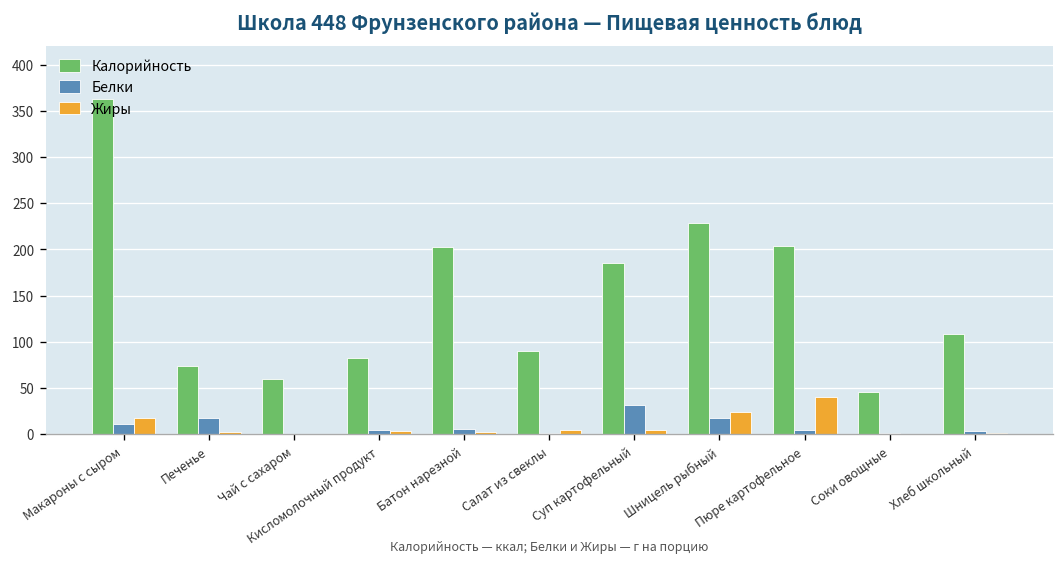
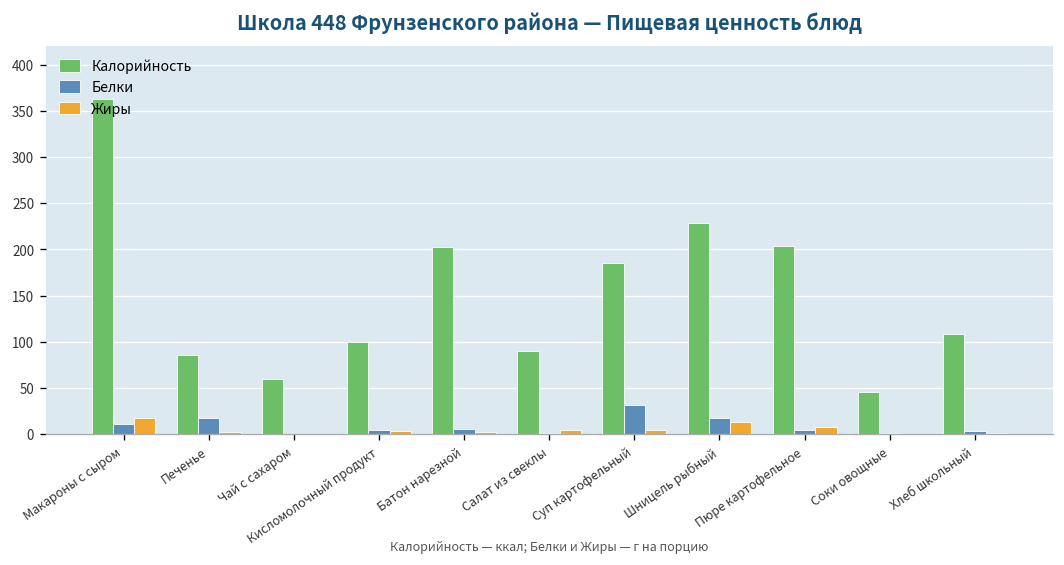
  {
    "Калорийность": {
      "Макароны с сыром": 360,
-     "Печенье": 70,
+     "Печенье": 90,
      "Чай с сахаром": 60,
-     "Кисломолочный продукт": 80,
+     "Кисломолочный продукт": 100,
      "Батон нарезной": 200,
      "Салат из свеклы": 90,
      "Суп картофельный": 190,
      "Шницель рыбный": 230,
      "Пюре картофельное": 200,
      "Соки овощные": 50,
      "Хлеб школьный": 110
    },
    "Белки": {
      "Макароны с сыром": 10,
      "Печенье": 20,
      "Кисломолочный продукт": 0,
      "Батон нарезной": 10,
      "Суп картофельный": 30,
      "Шницель рыбный": 20,
      "Пюре картофельное": 0
    },
    "Жиры": {
      "Макароны с сыром": 20,
      "Салат из свеклы": 0,
      "Суп картофельный": 0,
-     "Шницель рыбный": 20,
-     "Пюре картофельное": 40
+     "Шницель рыбный": 10,
+     "Пюре картофельное": 10
    }
  }
